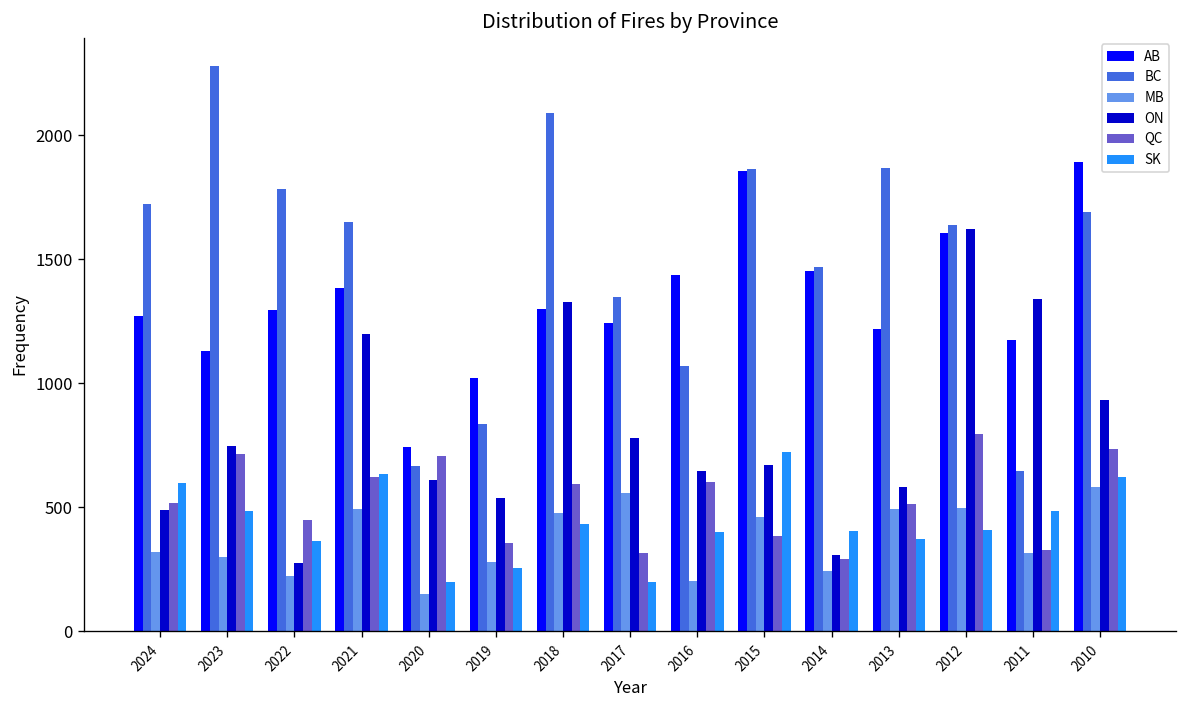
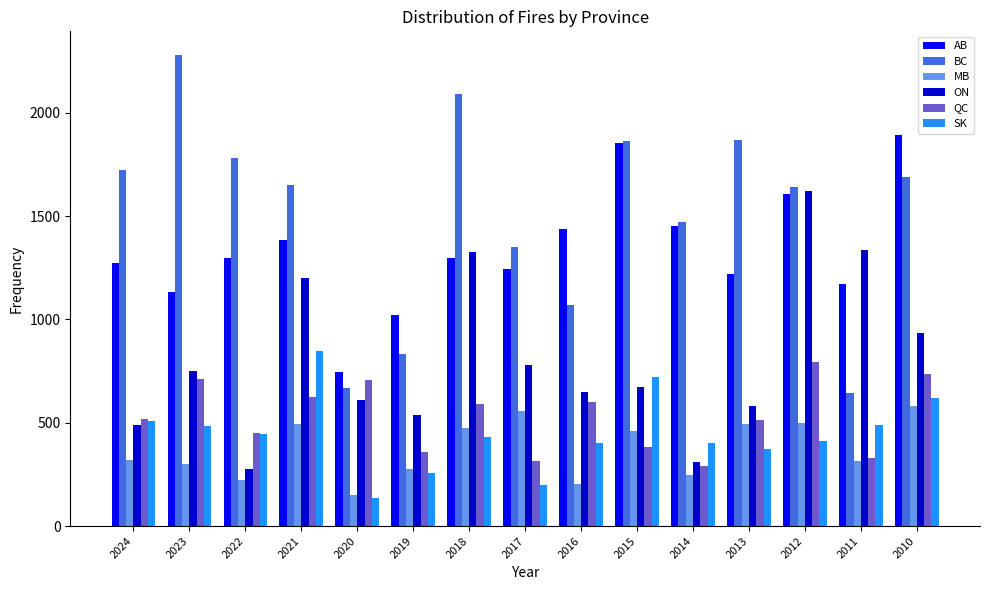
  {
    "SK": {
-     "2024": 600,
+     "2024": 510,
      "2023": 490,
-     "2022": 370,
-     "2021": 640,
-     "2020": 200,
+     "2022": 450,
+     "2021": 850,
+     "2020": 140,
      "2019": 260,
      "2018": 430,
      "2017": 200,
      "2016": 400,
      "2015": 720,
      "2014": 400,
      "2013": 370,
      "2012": 410,
      "2011": 490,
      "2010": 620
    }
  }
